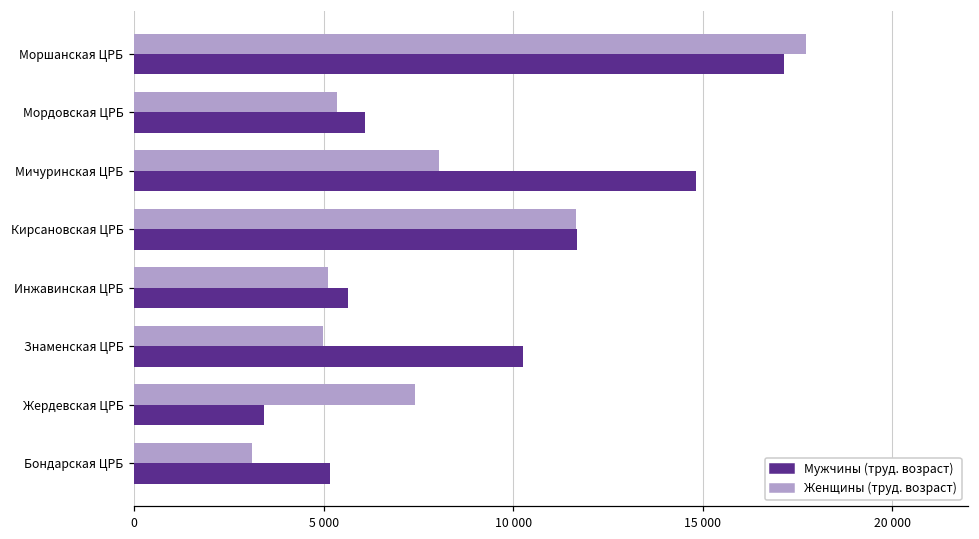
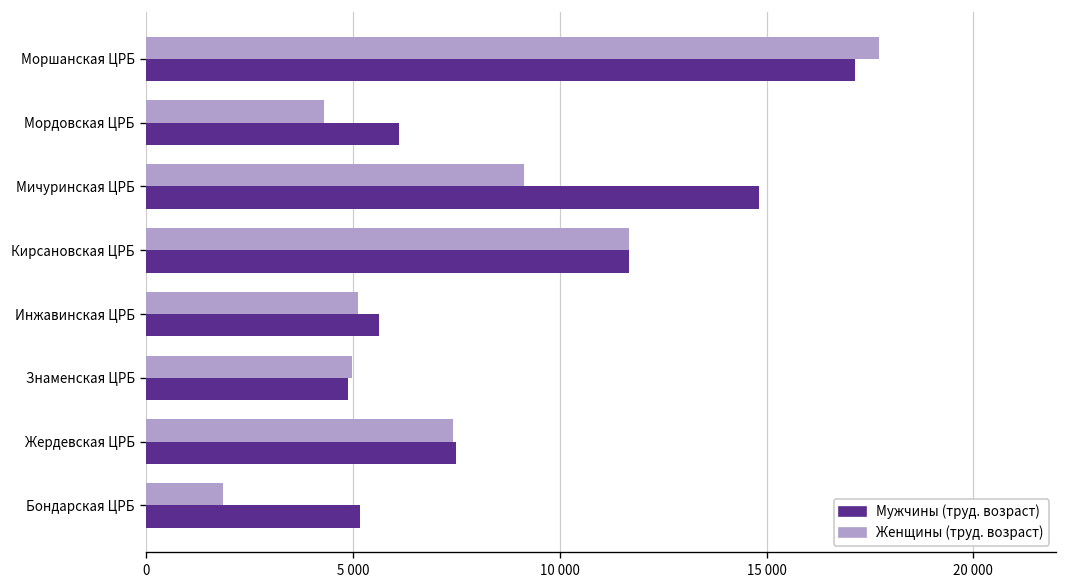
  {
    "Мужчины (труд. возраст)": {
      "Моршанская ЦРБ": 17100,
      "Мордовская ЦРБ": 6100,
      "Мичуринская ЦРБ": 14800,
      "Кирсановская ЦРБ": 11700,
      "Инжавинская ЦРБ": 5600,
-     "Знаменская ЦРБ": 10300,
-     "Жердевская ЦРБ": 3400,
+     "Знаменская ЦРБ": 4900,
+     "Жердевская ЦРБ": 7500,
      "Бондарская ЦРБ": 5200
    },
    "Женщины (труд. возраст)": {
      "Моршанская ЦРБ": 17700,
-     "Мордовская ЦРБ": 5300,
-     "Мичуринская ЦРБ": 8000,
+     "Мордовская ЦРБ": 4300,
+     "Мичуринская ЦРБ": 9100,
      "Кирсановская ЦРБ": 11700,
      "Инжавинская ЦРБ": 5100,
      "Знаменская ЦРБ": 5000,
      "Жердевская ЦРБ": 7400,
-     "Бондарская ЦРБ": 3100
+     "Бондарская ЦРБ": 1800
    }
  }
